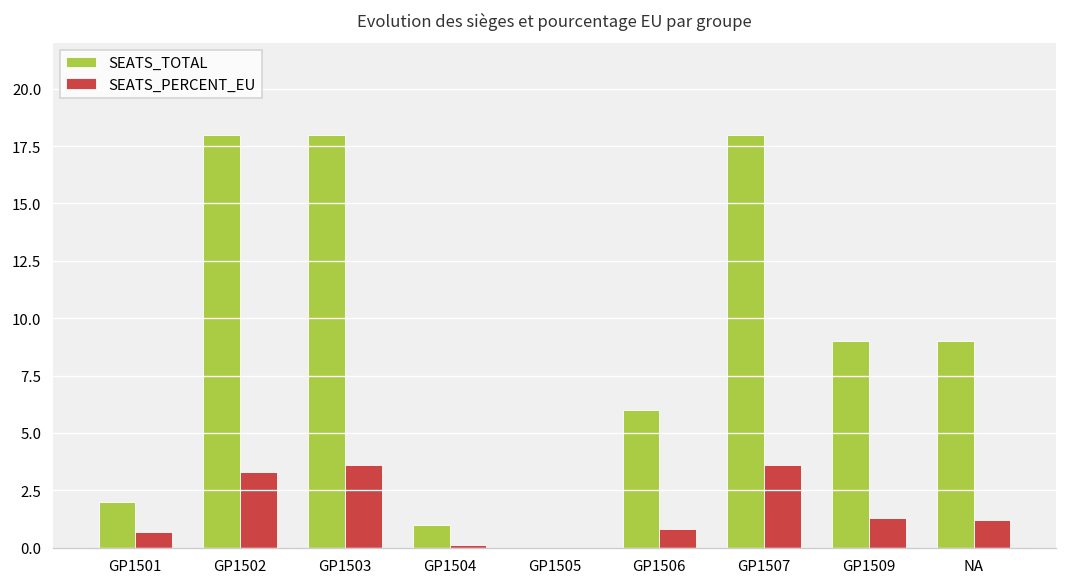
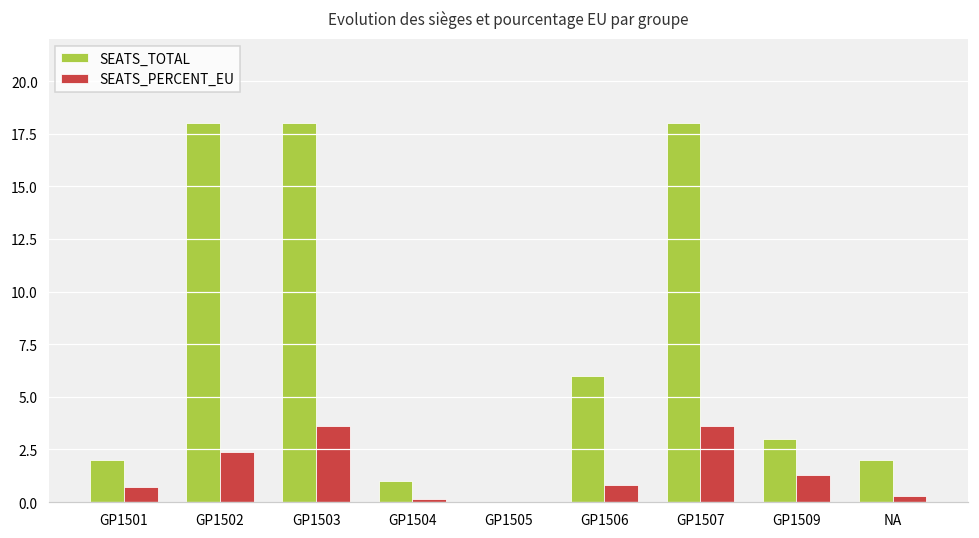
  {
    "SEATS_TOTAL": {
      "GP1501": 2,
      "GP1502": 18,
      "GP1503": 18,
      "GP1504": 1,
      "GP1505": 0,
      "GP1506": 6,
      "GP1507": 18,
-     "GP1509": 9,
-     "NA": 9
+     "GP1509": 3,
+     "NA": 2
    },
    "SEATS_PERCENT_EU": {
      "GP1501": 0.7,
-     "GP1502": 3.3,
+     "GP1502": 2.4,
      "GP1503": 3.6,
      "GP1505": 0.0,
      "GP1506": 0.8,
      "GP1507": 3.6,
      "GP1509": 1.3,
-     "NA": 1.2
+     "NA": 0.3
    }
  }
